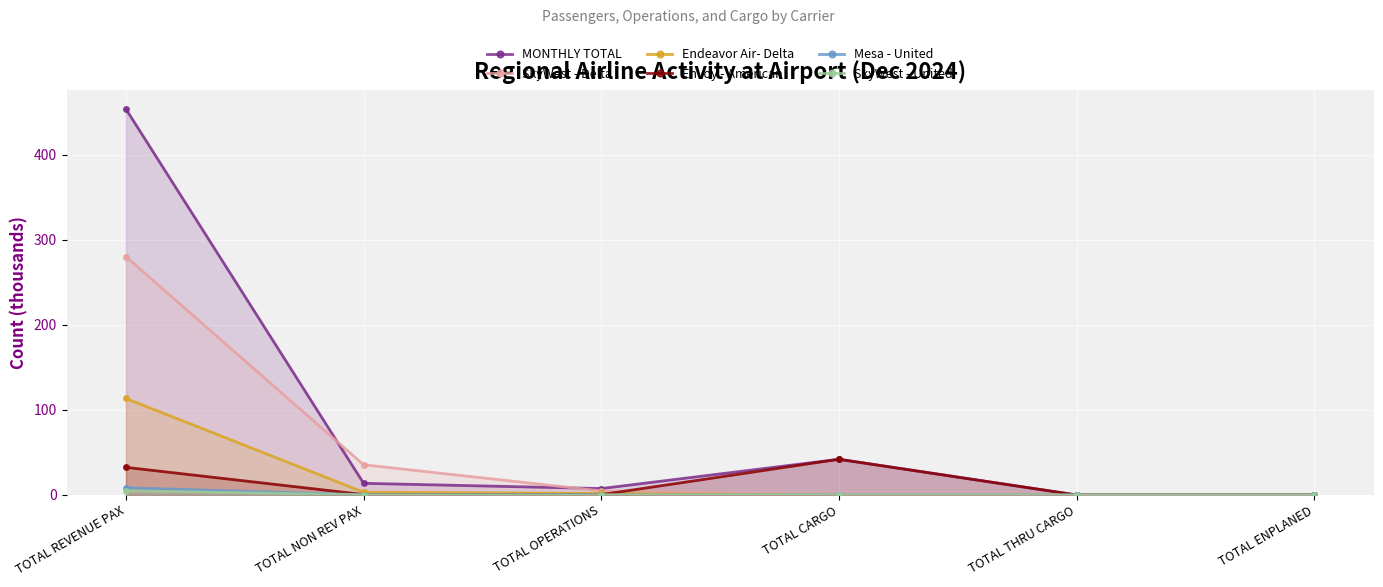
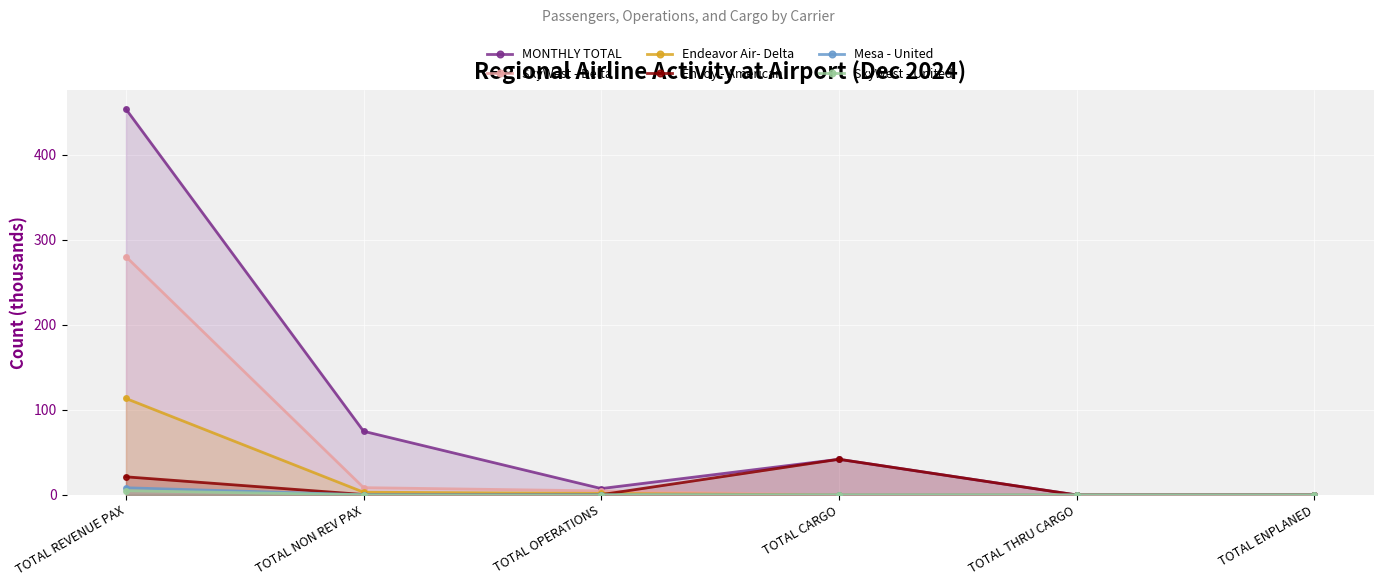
  {
    "MONTHLY TOTAL": {
      "TOTAL REVENUE PAX": 450,
-     "TOTAL NON REV PAX": 10
+     "TOTAL NON REV PAX": 70
    },
    "SkyWest - Delta": {
      "TOTAL REVENUE PAX": 280,
-     "TOTAL NON REV PAX": 40
+     "TOTAL NON REV PAX": 10
    },
    "Endeavor Air- Delta": {
      "TOTAL REVENUE PAX": 110
    },
    "Envoy - American": {
-     "TOTAL REVENUE PAX": 30
+     "TOTAL REVENUE PAX": 20
    },
    "Mesa - United": {
      "TOTAL REVENUE PAX": 10
    },
    "SkyWest - United": {
      "TOTAL REVENUE PAX": 0
    }
  }
